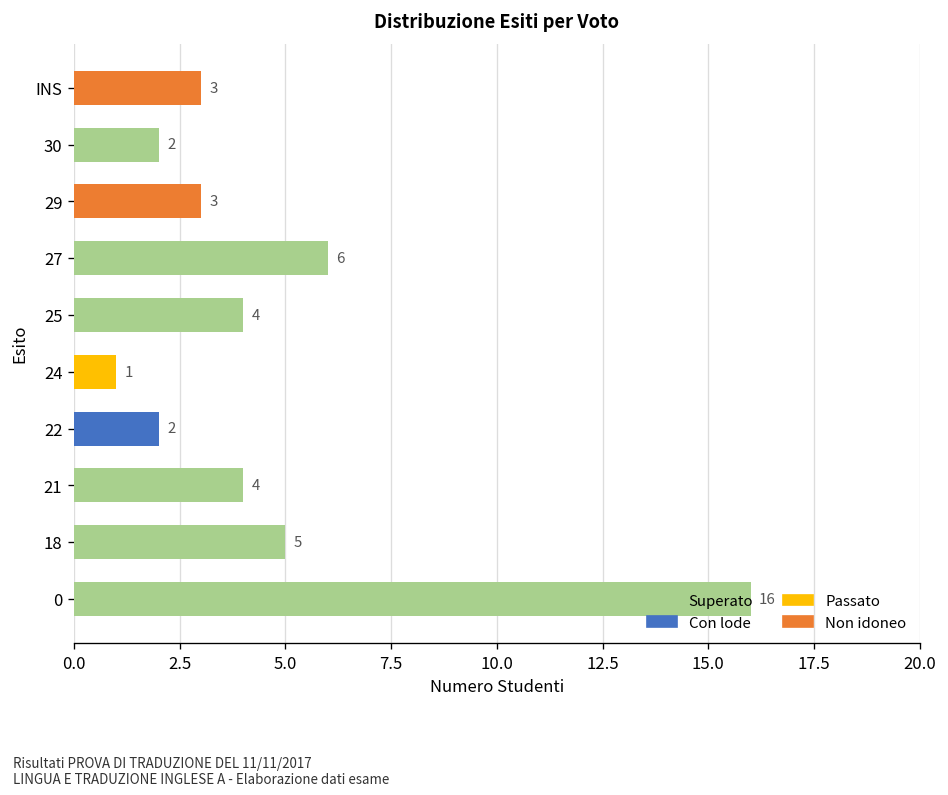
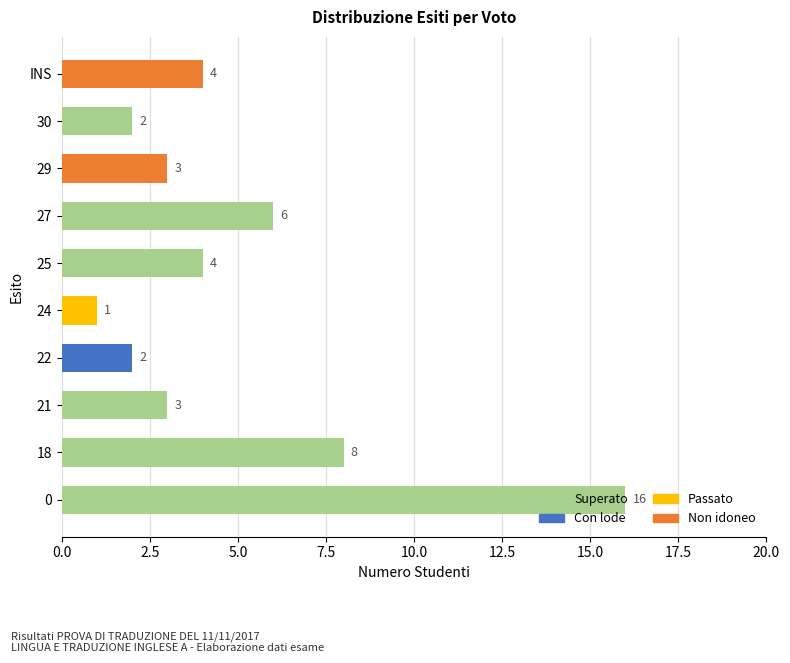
  {
-   "INS": 3,
+   "INS": 4,
    "30": 2,
    "29": 3,
    "27": 6,
    "25": 4,
    "24": 1,
    "22": 2,
-   "21": 4,
-   "18": 5,
+   "21": 3,
+   "18": 8,
    "0": 16
  }
